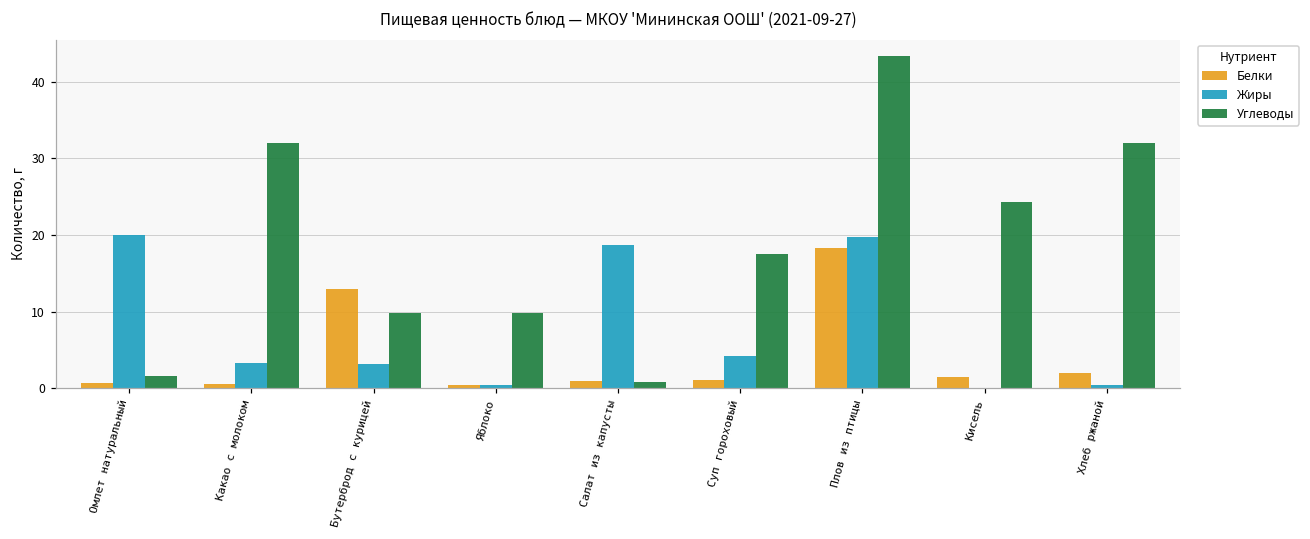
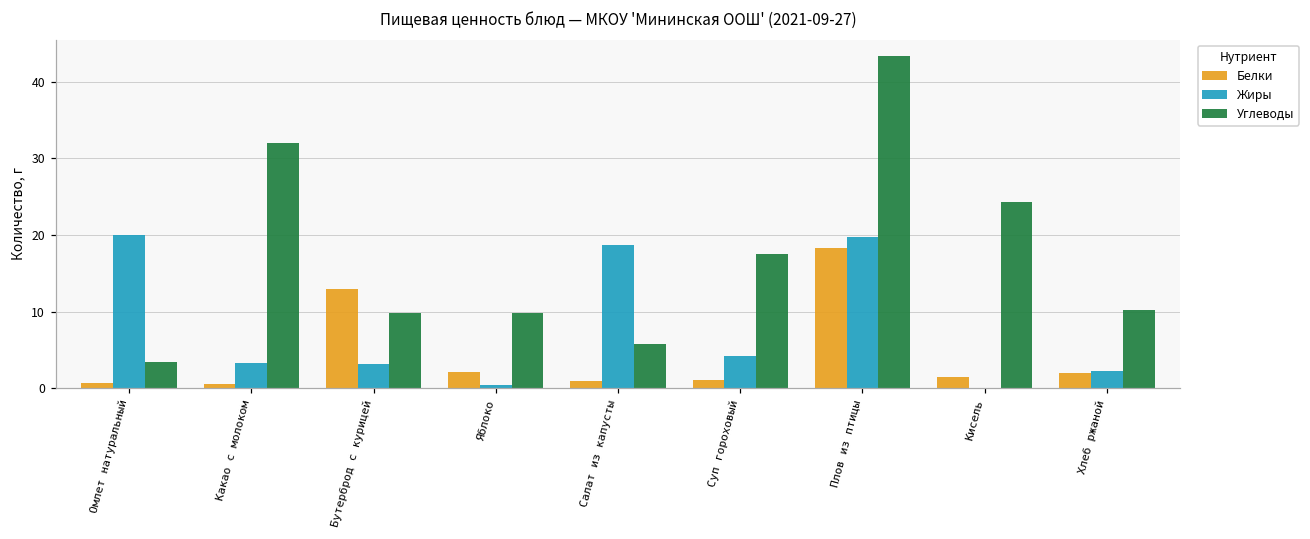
  {
    "Белки": {
      "Омлет натуральный": 1,
      "Какао с молоком": 1,
      "Бутерброд с курицей": 13,
-     "Яблоко": 0,
+     "Яблоко": 2,
      "Салат из капусты": 1,
      "Суп гороховый": 1,
      "Плов из птицы": 18,
      "Кисель": 1,
      "Хлеб ржаной": 2
    },
    "Жиры": {
      "Омлет натуральный": 20,
      "Какао с молоком": 3,
      "Бутерброд с курицей": 3,
      "Яблоко": 0,
      "Салат из капусты": 19,
      "Суп гороховый": 4,
      "Плов из птицы": 20,
      "Кисель": 0,
-     "Хлеб ржаной": 0
+     "Хлеб ржаной": 2
    },
    "Углеводы": {
-     "Омлет натуральный": 2,
+     "Омлет натуральный": 3,
      "Какао с молоком": 32,
      "Бутерброд с курицей": 10,
      "Яблоко": 10,
-     "Салат из капусты": 1,
+     "Салат из капусты": 6,
      "Суп гороховый": 18,
      "Плов из птицы": 43,
      "Кисель": 24,
-     "Хлеб ржаной": 32
+     "Хлеб ржаной": 10
    }
  }
